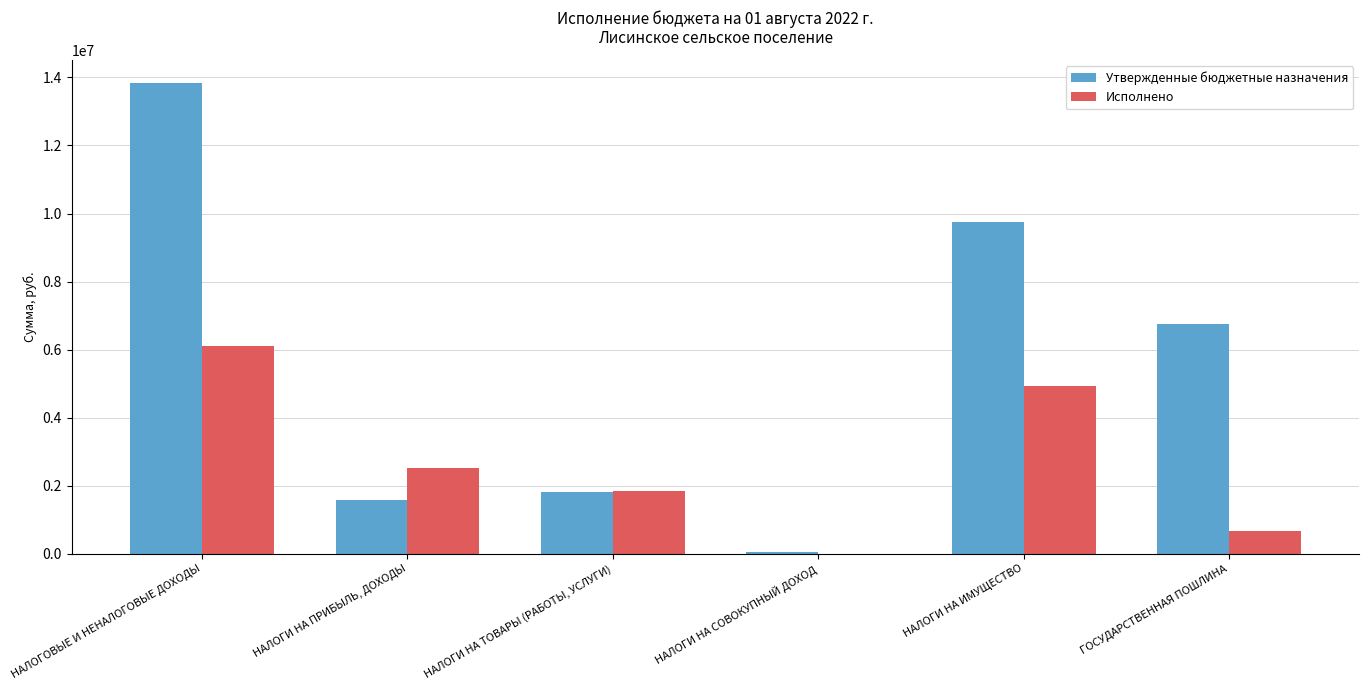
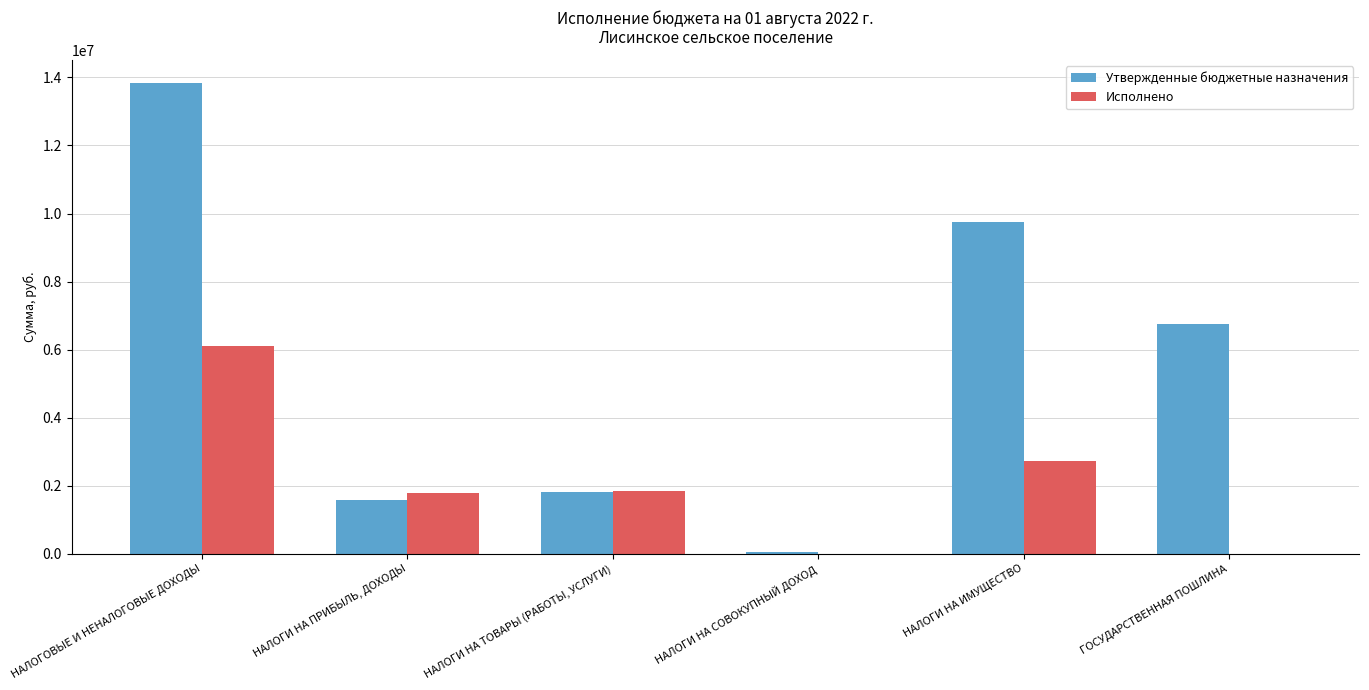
  {
    "Утвержденные бюджетные назначения": {
      "НАЛОГОВЫЕ И НЕНАЛОГОВЫЕ ДОХОДЫ": 13800000,
      "НАЛОГИ НА ПРИБЫЛЬ, ДОХОДЫ": 1600000,
      "НАЛОГИ НА ТОВАРЫ (РАБОТЫ, УСЛУГИ)": 1800000,
      "НАЛОГИ НА ИМУЩЕСТВО": 9800000,
      "ГОСУДАРСТВЕННАЯ ПОШЛИНА": 6700000
    },
    "Исполнено": {
      "НАЛОГОВЫЕ И НЕНАЛОГОВЫЕ ДОХОДЫ": 6100000,
-     "НАЛОГИ НА ПРИБЫЛЬ, ДОХОДЫ": 2500000,
+     "НАЛОГИ НА ПРИБЫЛЬ, ДОХОДЫ": 1800000,
      "НАЛОГИ НА ТОВАРЫ (РАБОТЫ, УСЛУГИ)": 1800000,
      "НАЛОГИ НА СОВОКУПНЫЙ ДОХОД": 0,
-     "НАЛОГИ НА ИМУЩЕСТВО": 4900000,
-     "ГОСУДАРСТВЕННАЯ ПОШЛИНА": 700000
+     "НАЛОГИ НА ИМУЩЕСТВО": 2700000,
+     "ГОСУДАРСТВЕННАЯ ПОШЛИНА": 0
    }
  }
